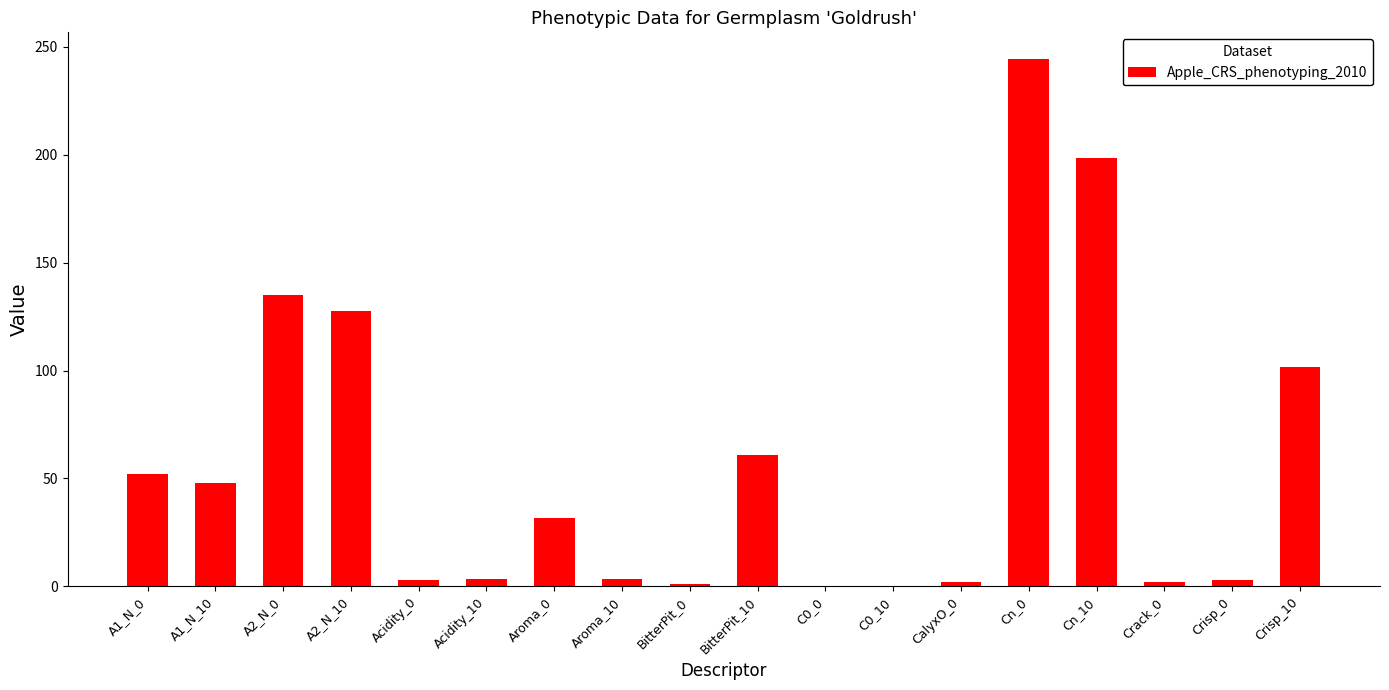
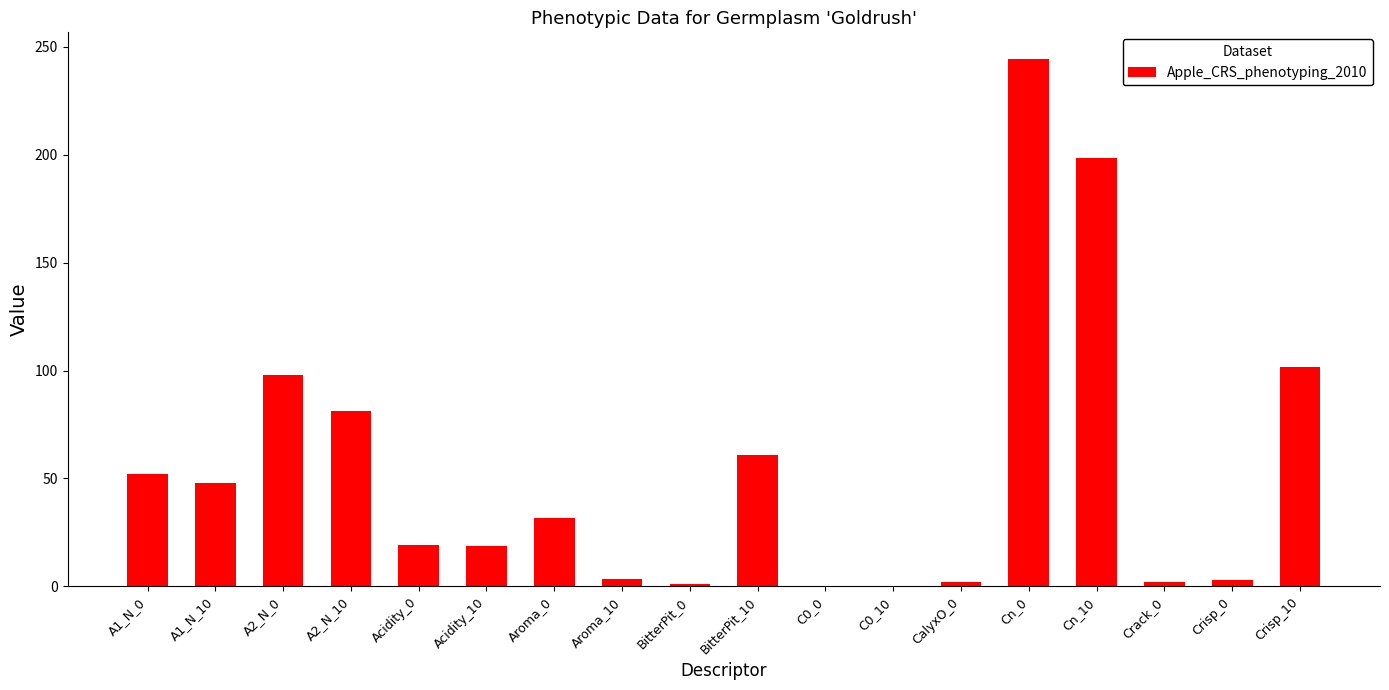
  {
    "A1_N_0": 52,
    "A1_N_10": 48,
-   "A2_N_0": 135,
-   "A2_N_10": 128,
-   "Acidity_0": 3,
-   "Acidity_10": 4,
+   "A2_N_0": 98,
+   "A2_N_10": 81,
+   "Acidity_0": 19,
+   "Acidity_10": 19,
    "Aroma_0": 32,
    "Aroma_10": 4,
    "BitterPit_10": 61,
    "CalyxO_0": 2,
    "Cn_0": 245,
    "Cn_10": 199,
    "Crack_0": 2,
    "Crisp_0": 3,
    "Crisp_10": 102
  }
